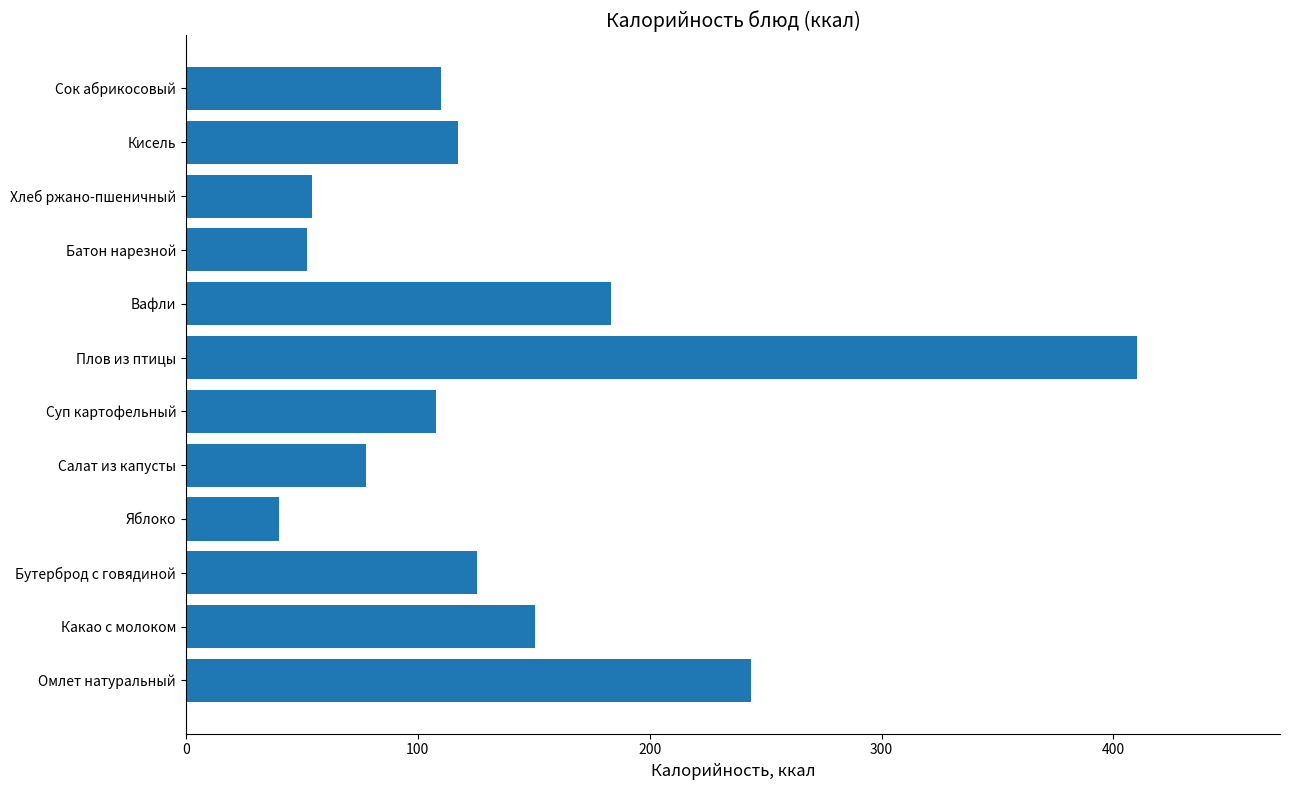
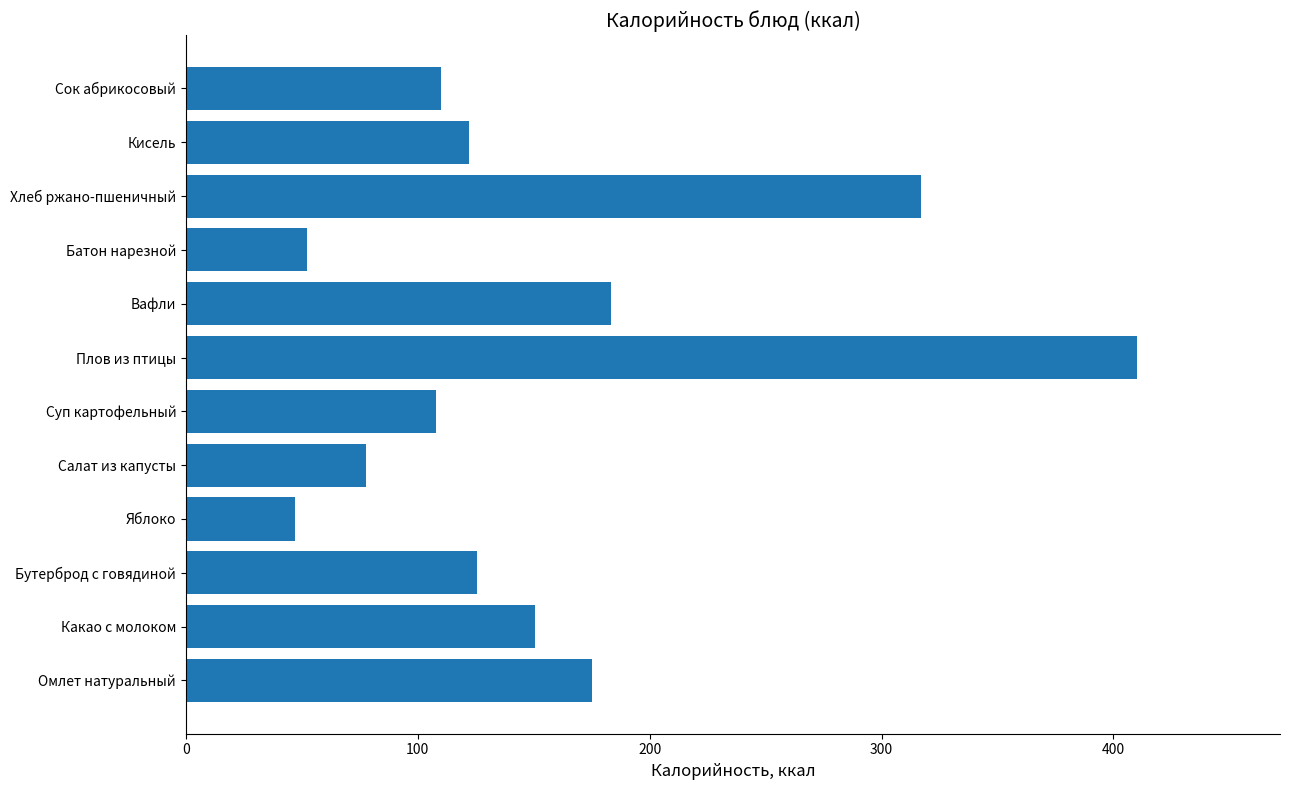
  {
    "Сок абрикосовый": 110,
-   "Кисель": 117,
-   "Хлеб ржано-пшеничный": 54,
+   "Кисель": 122,
+   "Хлеб ржано-пшеничный": 317,
    "Батон нарезной": 52,
    "Вафли": 184,
    "Плов из птицы": 410,
    "Суп картофельный": 108,
    "Салат из капусты": 78,
-   "Яблоко": 40,
+   "Яблоко": 47,
    "Бутерброд с говядиной": 125,
    "Какао с молоком": 151,
-   "Омлет натуральный": 244
+   "Омлет натуральный": 175
  }
